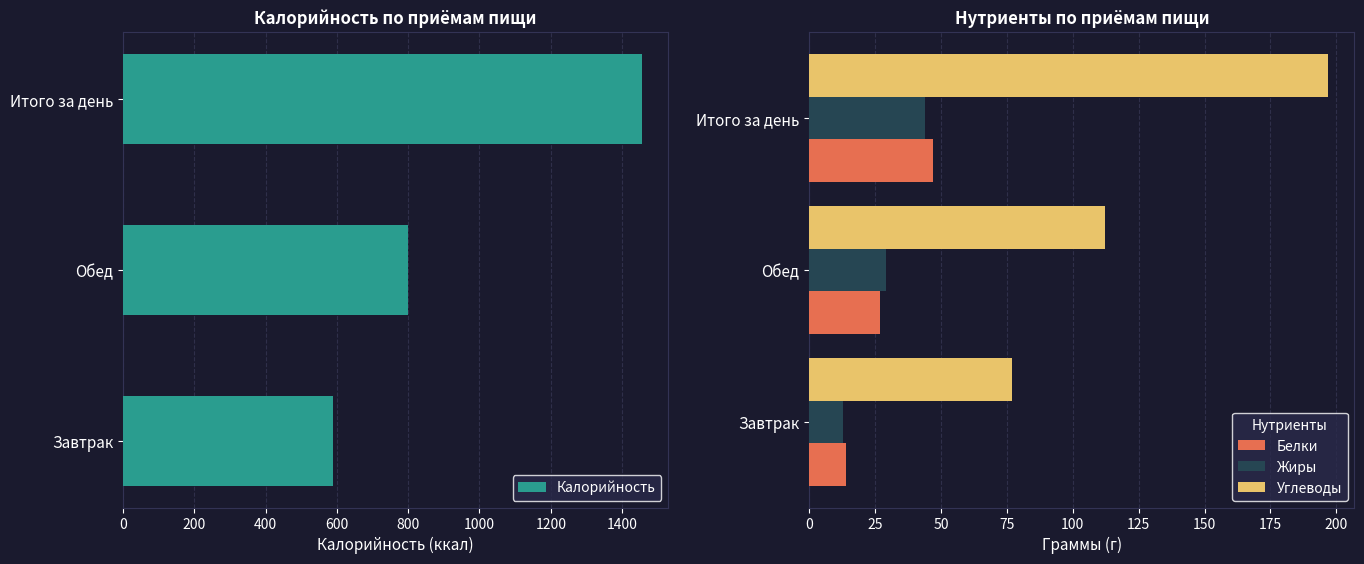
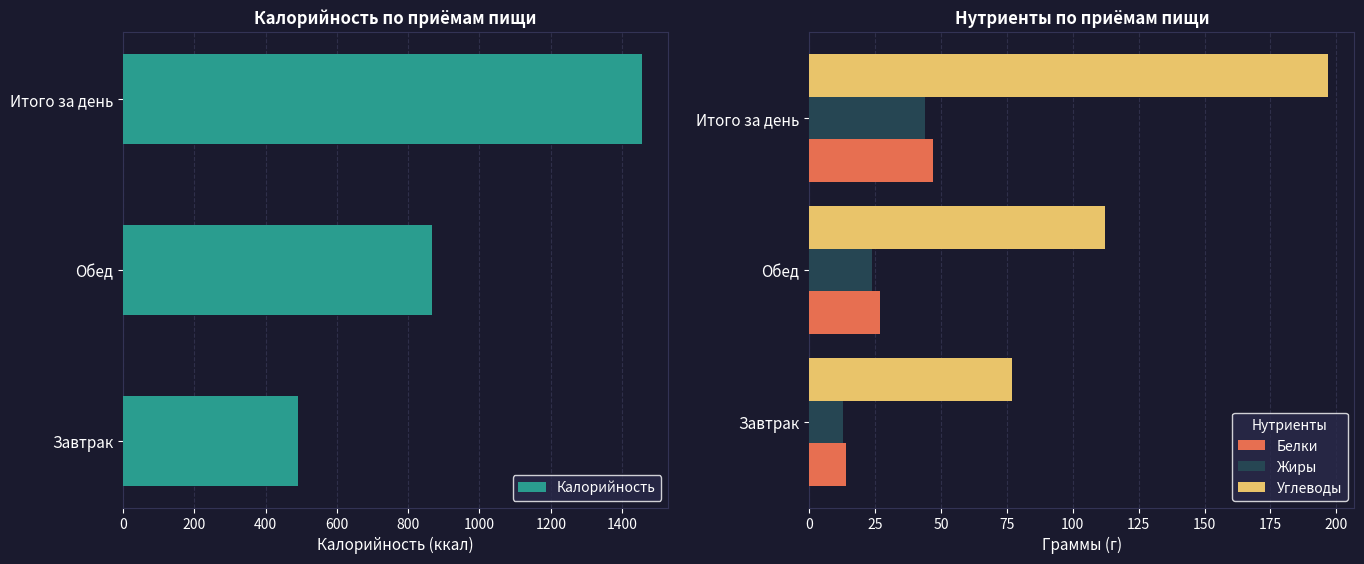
  {
    "Калорийность по приёмам пищи": {
      "Итого за день": 1460,
-     "Обед": 800,
-     "Завтрак": 590
+     "Обед": 870,
+     "Завтрак": 490
    },
    "Нутриенты по приёмам пищи": {
      "Белки": {
        "Итого за день": 47,
        "Обед": 27,
        "Завтрак": 14
      },
      "Жиры": {
        "Итого за день": 44,
-       "Обед": 29,
+       "Обед": 24,
        "Завтрак": 13
      },
      "Углеводы": {
        "Итого за день": 197,
        "Обед": 112,
        "Завтрак": 77
      }
    }
  }
